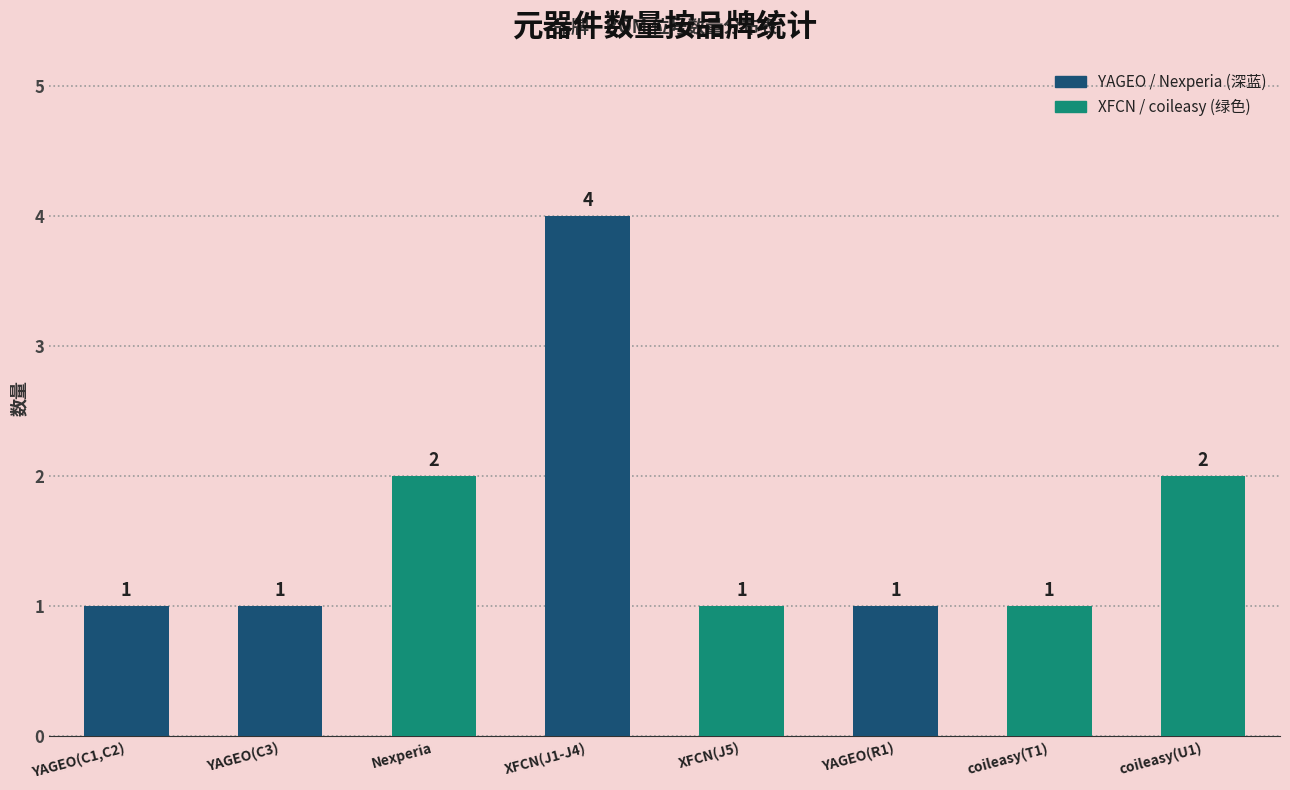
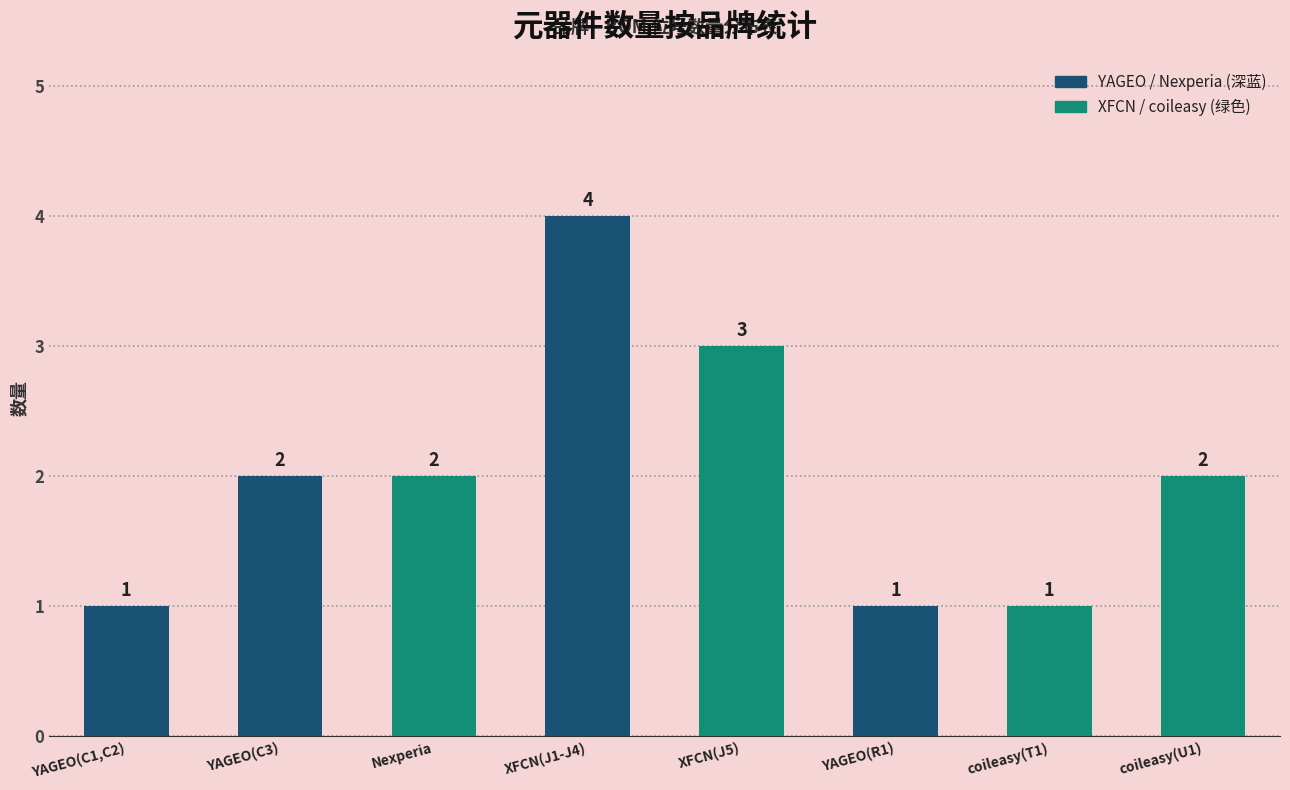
  {
    "YAGEO(C1,C2)": 1,
-   "YAGEO(C3)": 1,
+   "YAGEO(C3)": 2,
    "Nexperia": 2,
    "XFCN(J1-J4)": 4,
-   "XFCN(J5)": 1,
+   "XFCN(J5)": 3,
    "YAGEO(R1)": 1,
    "coileasy(T1)": 1,
    "coileasy(U1)": 2
  }
